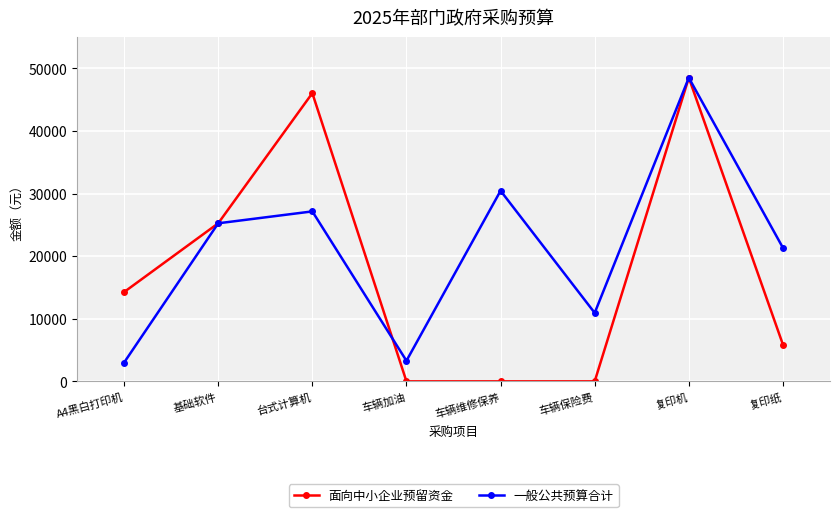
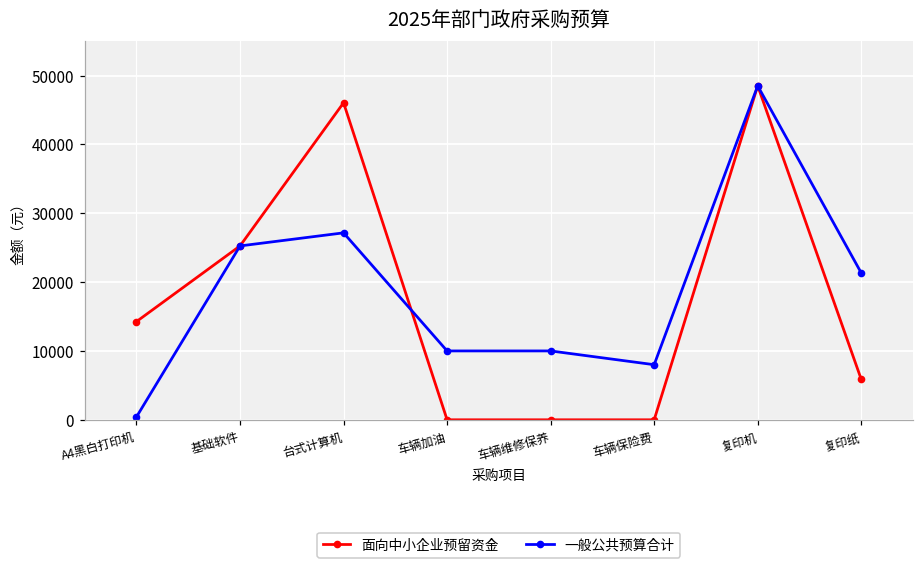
  {
    "面向中小企业预留资金": {
      "A4黑白打印机": 14000,
      "台式计算机": 46000,
      "车辆加油": 0,
      "车辆维修保养": 0,
      "车辆保险费": 0,
      "复印纸": 6000
    },
    "一般公共预算合计": {
-     "A4黑白打印机": 3000,
+     "A4黑白打印机": 0,
      "台式计算机": 27000,
-     "车辆加油": 3000,
-     "车辆维修保养": 30000,
-     "车辆保险费": 11000,
+     "车辆加油": 10000,
+     "车辆维修保养": 10000,
+     "车辆保险费": 8000,
      "复印纸": 21000
    }
  }
